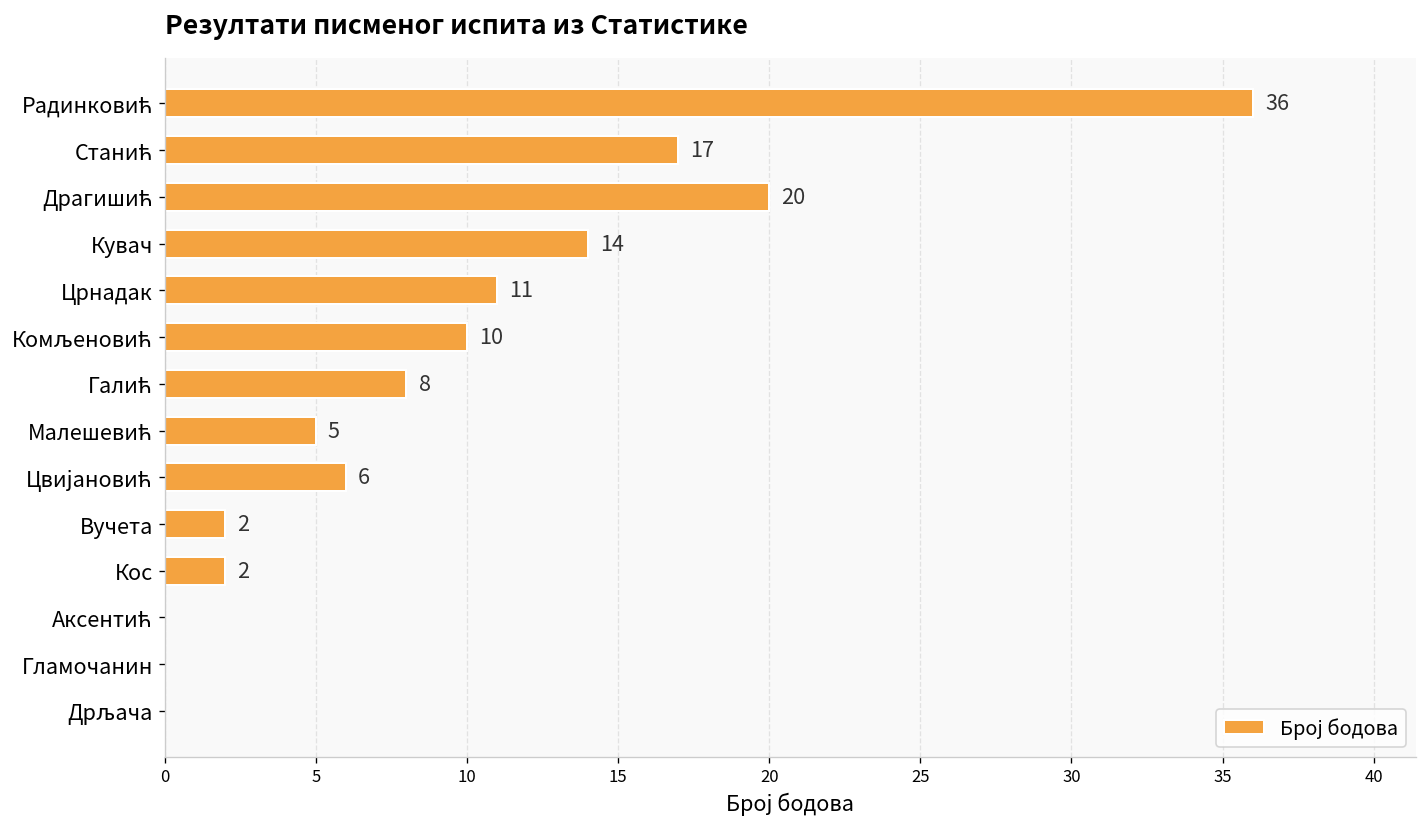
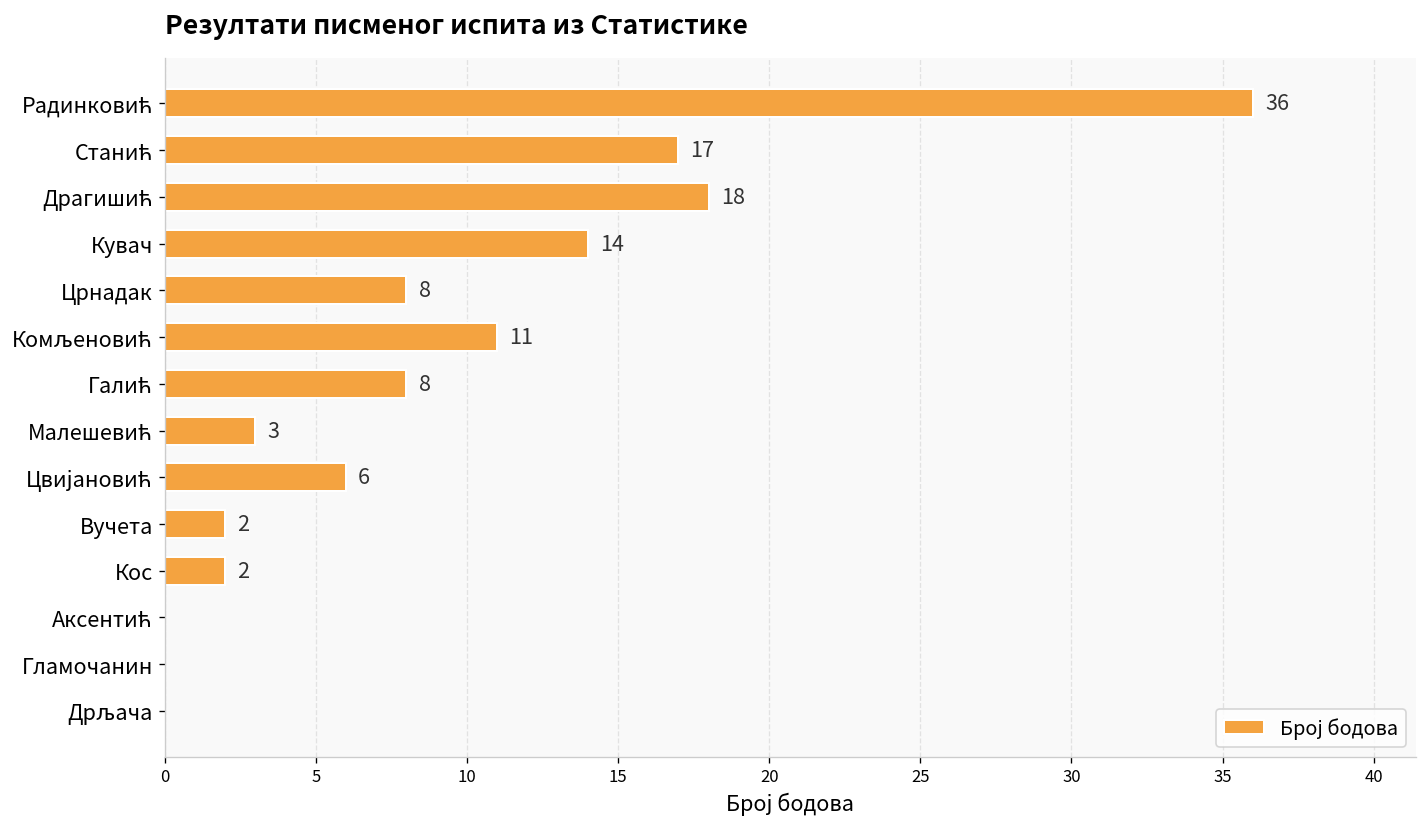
  {
    "Радинковић": 36,
    "Станић": 17,
-   "Драгишић": 20,
+   "Драгишић": 18,
    "Кувач": 14,
-   "Црнадак": 11,
-   "Комљеновић": 10,
+   "Црнадак": 8,
+   "Комљеновић": 11,
    "Галић": 8,
-   "Малешевић": 5,
+   "Малешевић": 3,
    "Цвијановић": 6,
    "Вучета": 2,
    "Кос": 2
  }
